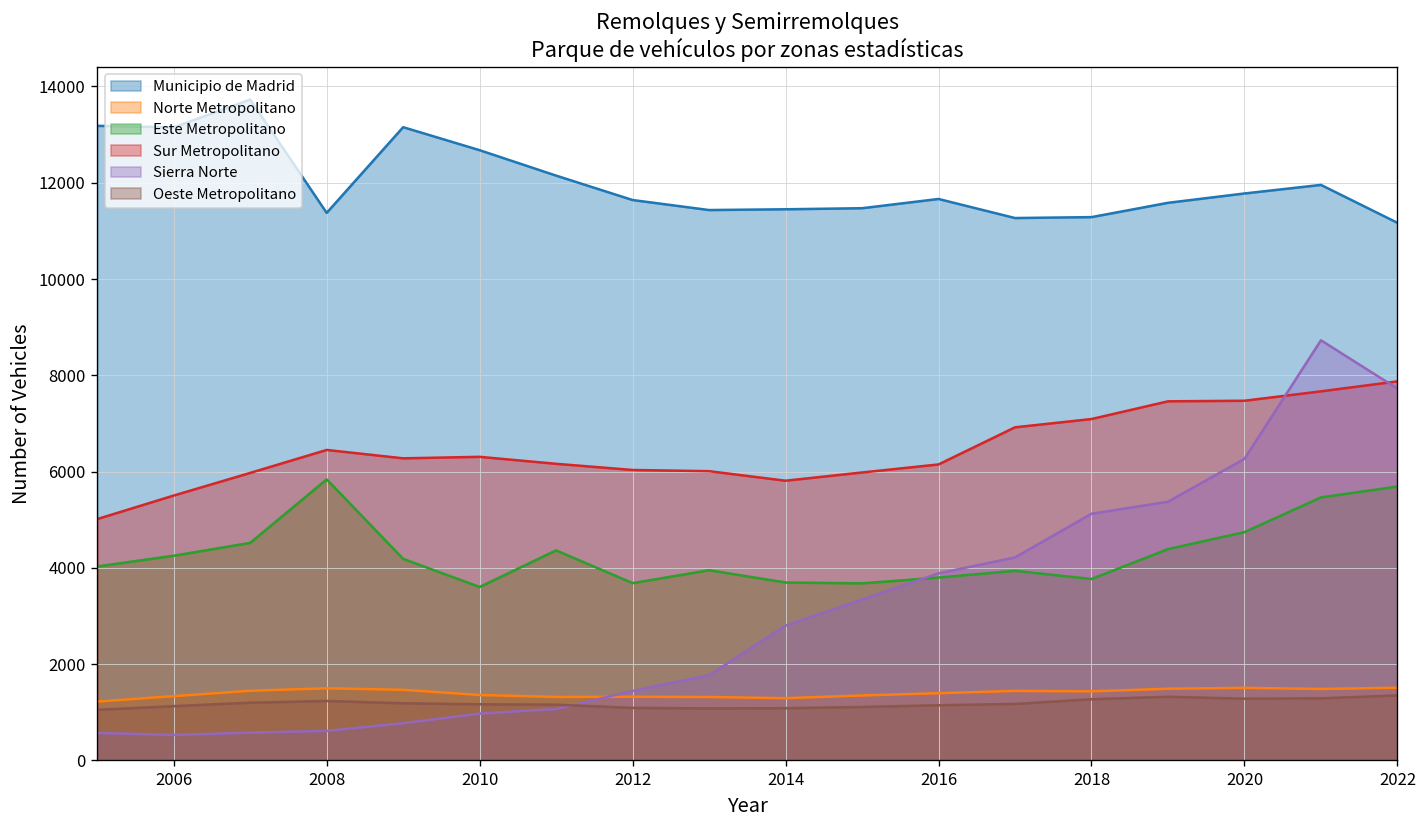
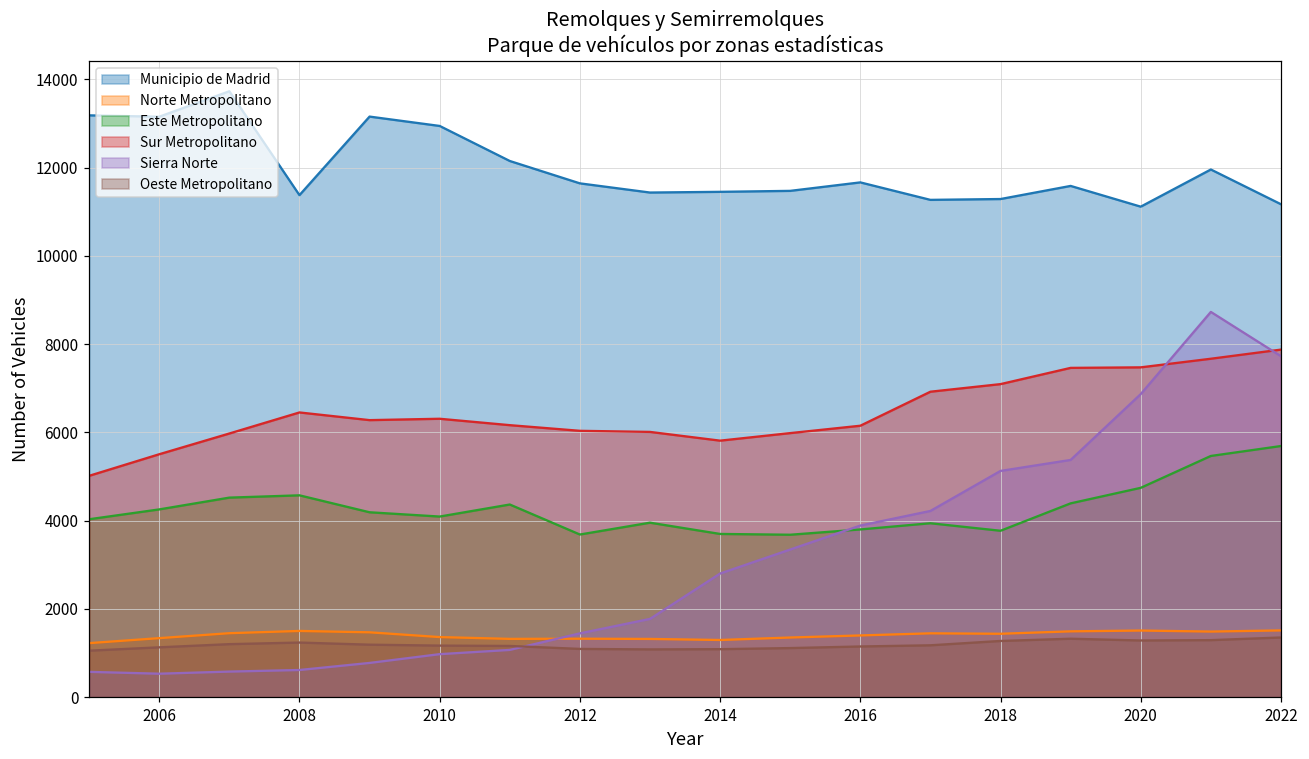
  {
    "Municipio de Madrid": {
      "2008": 11400,
-     "2010": 12700,
+     "2010": 12900,
      "2012": 11600,
      "2014": 11400,
      "2016": 11700,
      "2018": 11300,
-     "2020": 11800,
+     "2020": 11100,
      "2022": 11200
    },
    "Este Metropolitano": {
      "2006": 4300,
-     "2008": 5800,
-     "2010": 3600,
+     "2008": 4600,
+     "2010": 4100,
      "2012": 3700,
      "2014": 3700,
      "2016": 3800,
      "2018": 3800,
      "2020": 4700,
      "2022": 5700
    },
    "Sierra Norte": {
      "2006": 500,
      "2008": 600,
      "2010": 1000,
      "2012": 1400,
      "2014": 2800,
      "2016": 3900,
      "2018": 5100,
-     "2020": 6300,
+     "2020": 6900,
      "2022": 7700
    }
  }
